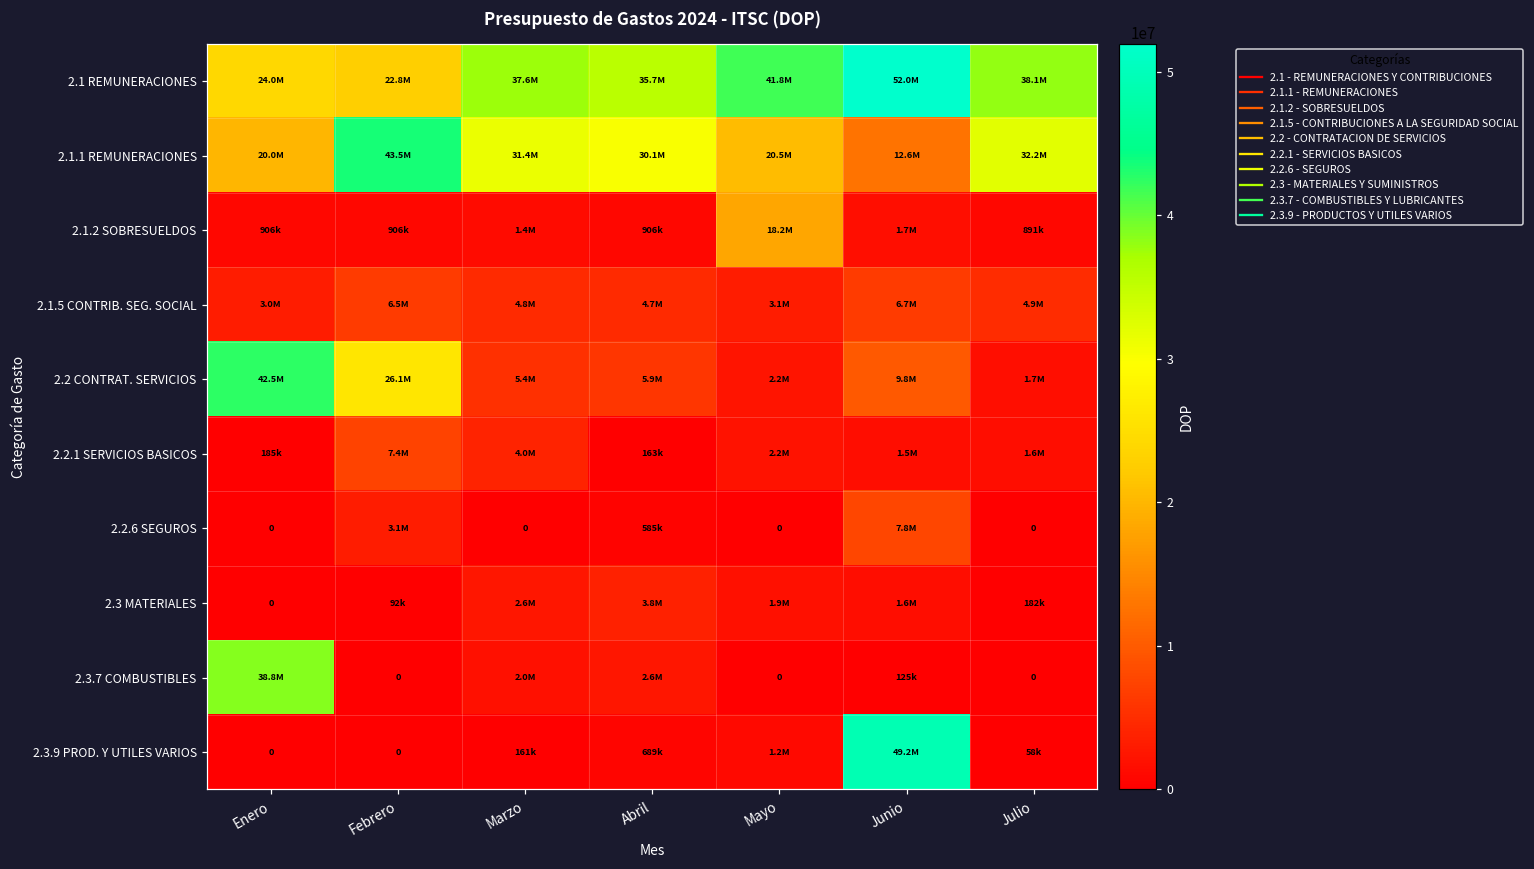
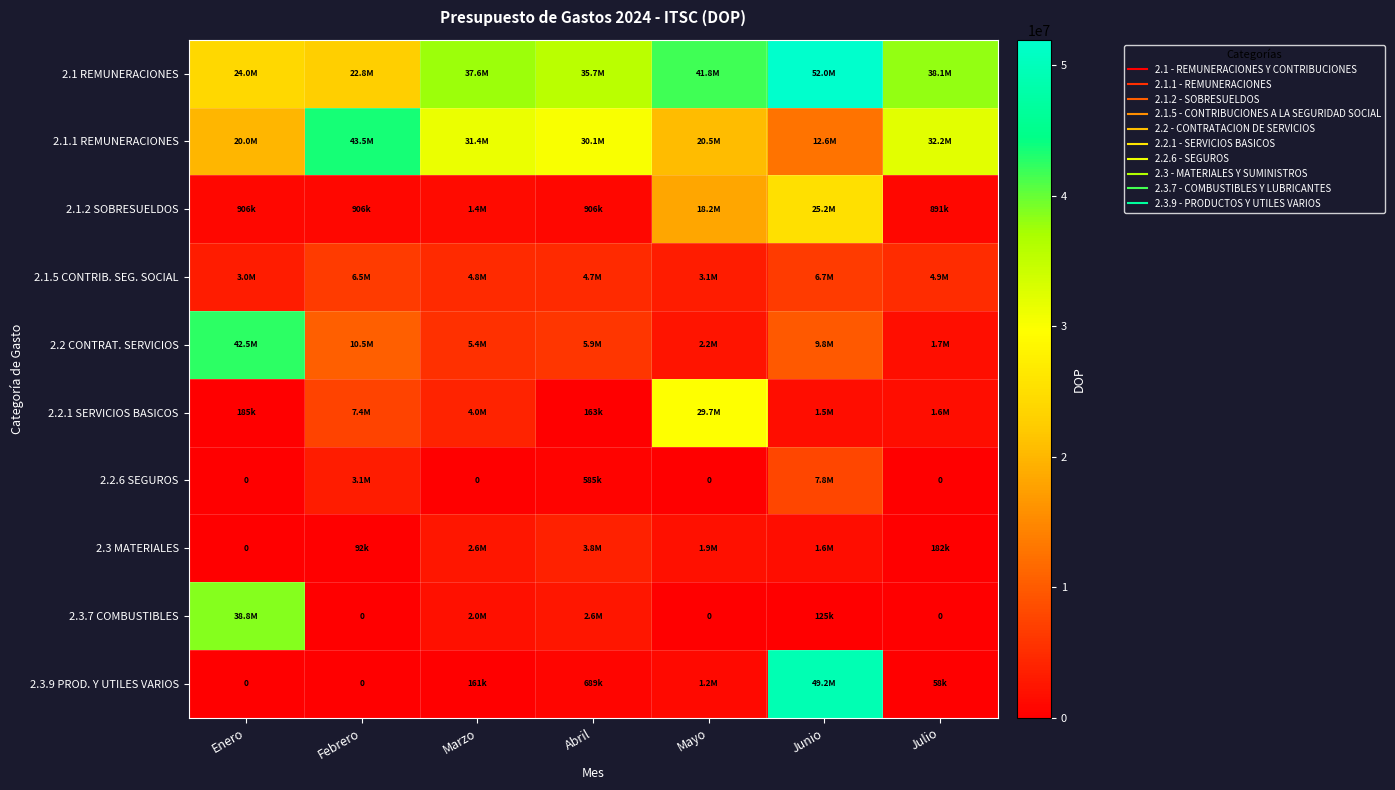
  {
    "2.1 REMUNERACIONES": {
      "Enero": "24.0M",
      "Febrero": "22.8M",
      "Marzo": "37.6M",
      "Abril": "35.7M",
      "Mayo": "41.8M",
      "Junio": "52.0M",
      "Julio": "38.1M"
    },
    "2.1.1 REMUNERACIONES": {
      "Enero": "20.0M",
      "Febrero": "43.5M",
      "Marzo": "31.4M",
      "Abril": "30.1M",
      "Mayo": "20.5M",
      "Junio": "12.6M",
      "Julio": "32.2M"
    },
    "2.1.2 SOBRESUELDOS": {
      "Enero": "906k",
      "Febrero": "906k",
      "Marzo": "1.4M",
      "Abril": "906k",
      "Mayo": "18.2M",
-     "Junio": "1.7M",
+     "Junio": "25.2M",
      "Julio": "891k"
    },
    "2.1.5 CONTRIB. SEG. SOCIAL": {
      "Enero": "3.0M",
      "Febrero": "6.5M",
      "Marzo": "4.8M",
      "Abril": "4.7M",
      "Mayo": "3.1M",
      "Junio": "6.7M",
      "Julio": "4.9M"
    },
    "2.2 CONTRAT. SERVICIOS": {
      "Enero": "42.5M",
-     "Febrero": "26.1M",
+     "Febrero": "10.5M",
      "Marzo": "5.4M",
      "Abril": "5.9M",
      "Mayo": "2.2M",
      "Junio": "9.8M",
      "Julio": "1.7M"
    },
    "2.2.1 SERVICIOS BASICOS": {
      "Enero": "185k",
      "Febrero": "7.4M",
      "Marzo": "4.0M",
      "Abril": "163k",
-     "Mayo": "2.2M",
+     "Mayo": "29.7M",
      "Junio": "1.5M",
      "Julio": "1.6M"
    },
    "2.2.6 SEGUROS": {
      "Enero": "0",
      "Febrero": "3.1M",
      "Marzo": "0",
      "Abril": "585k",
      "Mayo": "0",
      "Junio": "7.8M",
      "Julio": "0"
    },
    "2.3 MATERIALES": {
      "Enero": "0",
      "Febrero": "92k",
      "Marzo": "2.6M",
      "Abril": "3.8M",
      "Mayo": "1.9M",
      "Junio": "1.6M",
      "Julio": "182k"
    },
    "2.3.7 COMBUSTIBLES": {
      "Enero": "38.8M",
      "Febrero": "0",
      "Marzo": "2.0M",
      "Abril": "2.6M",
      "Mayo": "0",
      "Junio": "125k",
      "Julio": "0"
    },
    "2.3.9 PROD. Y UTILES VARIOS": {
      "Enero": "0",
      "Febrero": "0",
      "Marzo": "161k",
      "Abril": "689k",
      "Mayo": "1.2M",
      "Junio": "49.2M",
      "Julio": "58k"
    }
  }
